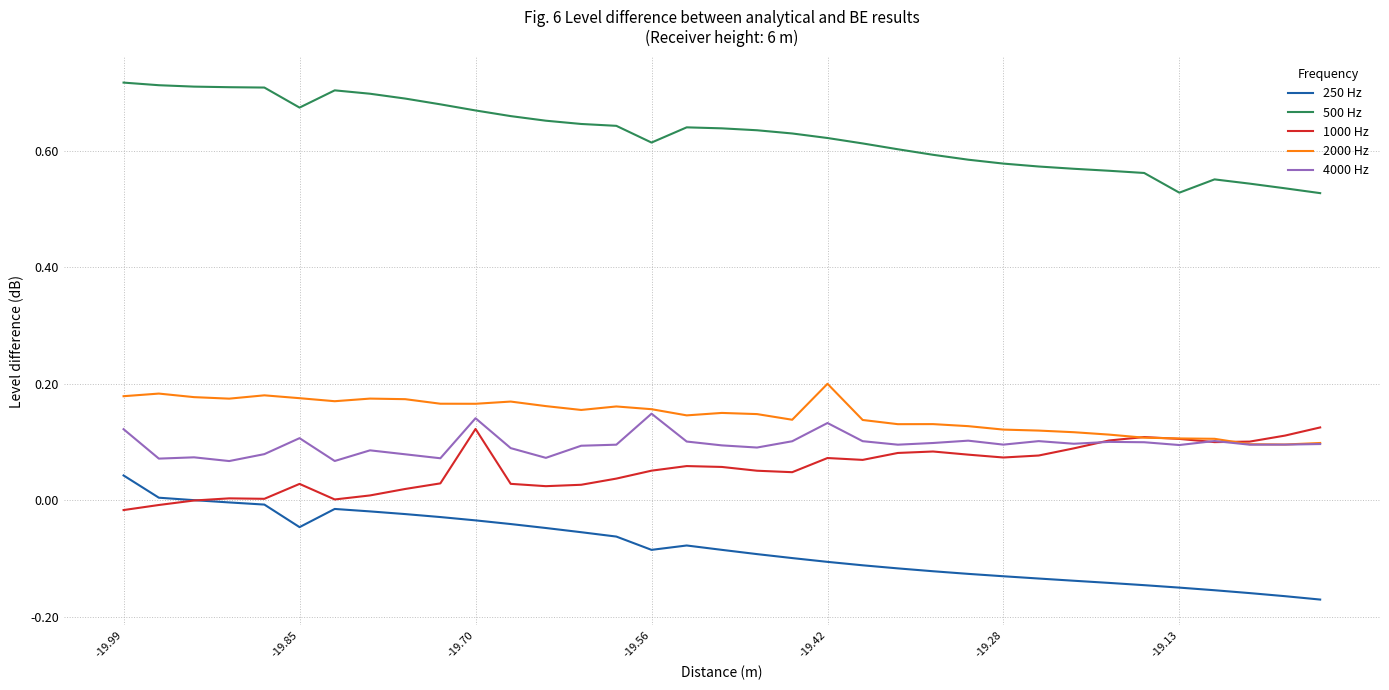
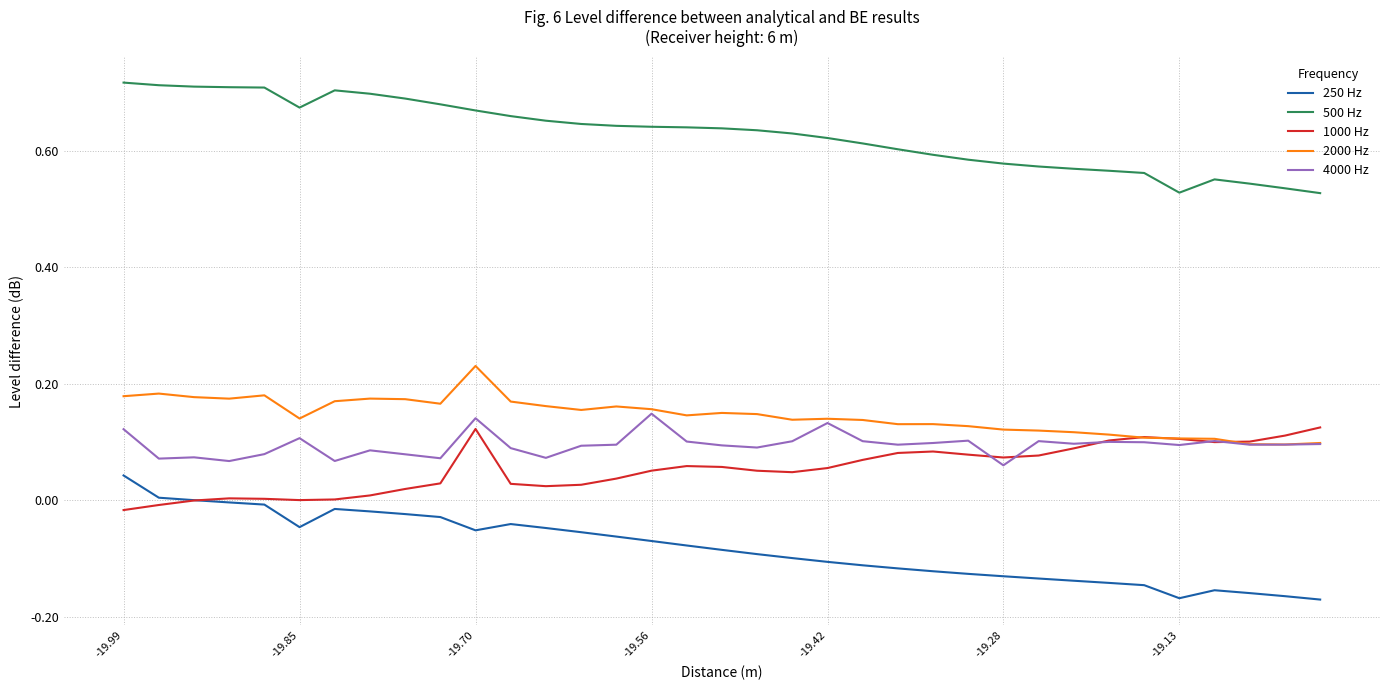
  {
    "250 Hz": {
      "-19.99": 0.04,
      "-19.85": -0.05,
-     "-19.70": -0.03,
-     "-19.56": -0.09,
+     "-19.70": -0.05,
+     "-19.56": -0.07,
      "-19.42": -0.11,
      "-19.28": -0.13,
-     "-19.13": -0.15
+     "-19.13": -0.17
    },
    "500 Hz": {
      "-19.99": 0.72,
      "-19.85": 0.67,
      "-19.70": 0.67,
-     "-19.56": 0.61,
+     "-19.56": 0.64,
      "-19.42": 0.62,
      "-19.28": 0.58,
      "-19.13": 0.53
    },
    "1000 Hz": {
      "-19.99": -0.02,
-     "-19.85": 0.03,
+     "-19.85": 0.00,
      "-19.70": 0.12,
      "-19.56": 0.05,
-     "-19.42": 0.07,
+     "-19.42": 0.06,
      "-19.28": 0.07
    },
    "2000 Hz": {
      "-19.99": 0.18,
-     "-19.85": 0.18,
-     "-19.70": 0.17,
+     "-19.85": 0.14,
+     "-19.70": 0.23,
      "-19.56": 0.16,
-     "-19.42": 0.20,
+     "-19.42": 0.14,
      "-19.28": 0.12
    },
    "4000 Hz": {
      "-19.99": 0.12,
      "-19.85": 0.11,
      "-19.70": 0.14,
      "-19.56": 0.15,
      "-19.42": 0.13,
-     "-19.28": 0.10,
+     "-19.28": 0.06,
      "-19.13": 0.09
    }
  }
